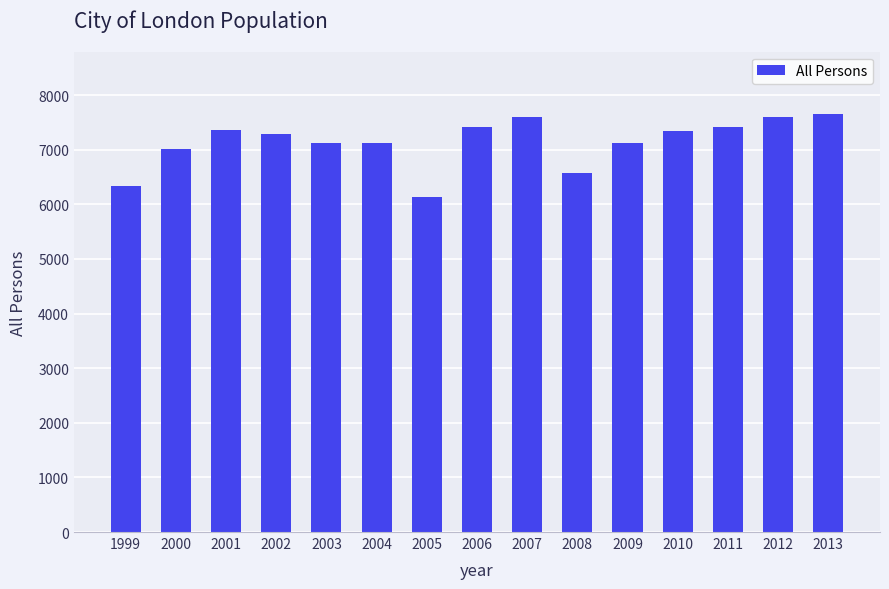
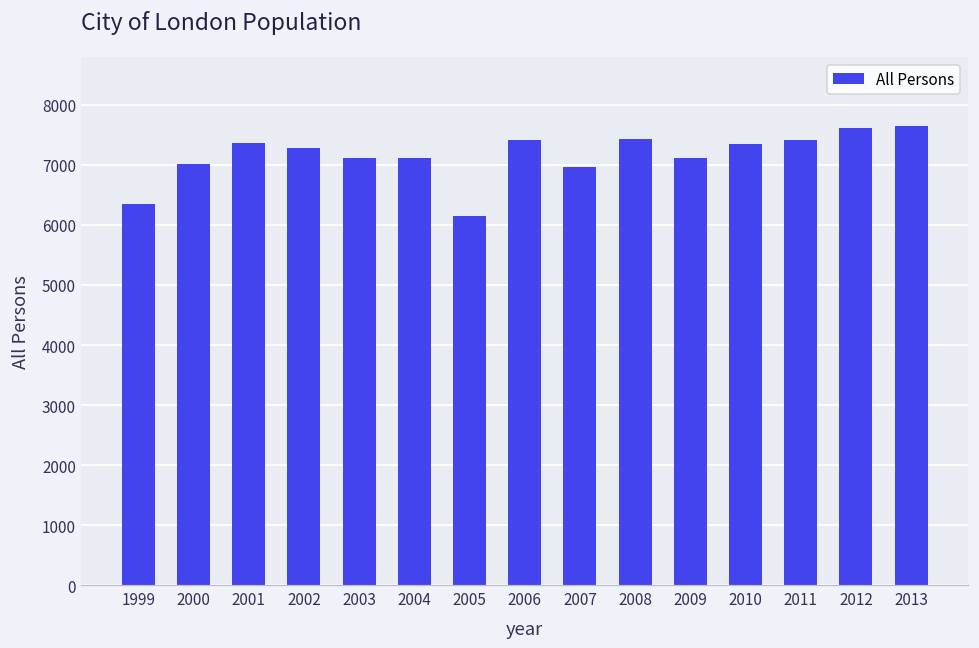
  {
    "1999": 6300,
    "2000": 7000,
    "2001": 7400,
    "2002": 7300,
    "2003": 7100,
    "2004": 7100,
    "2005": 6100,
    "2006": 7400,
-   "2007": 7600,
-   "2008": 6600,
+   "2007": 7000,
+   "2008": 7400,
    "2009": 7100,
    "2010": 7300,
    "2011": 7400,
    "2012": 7600,
    "2013": 7600
  }
